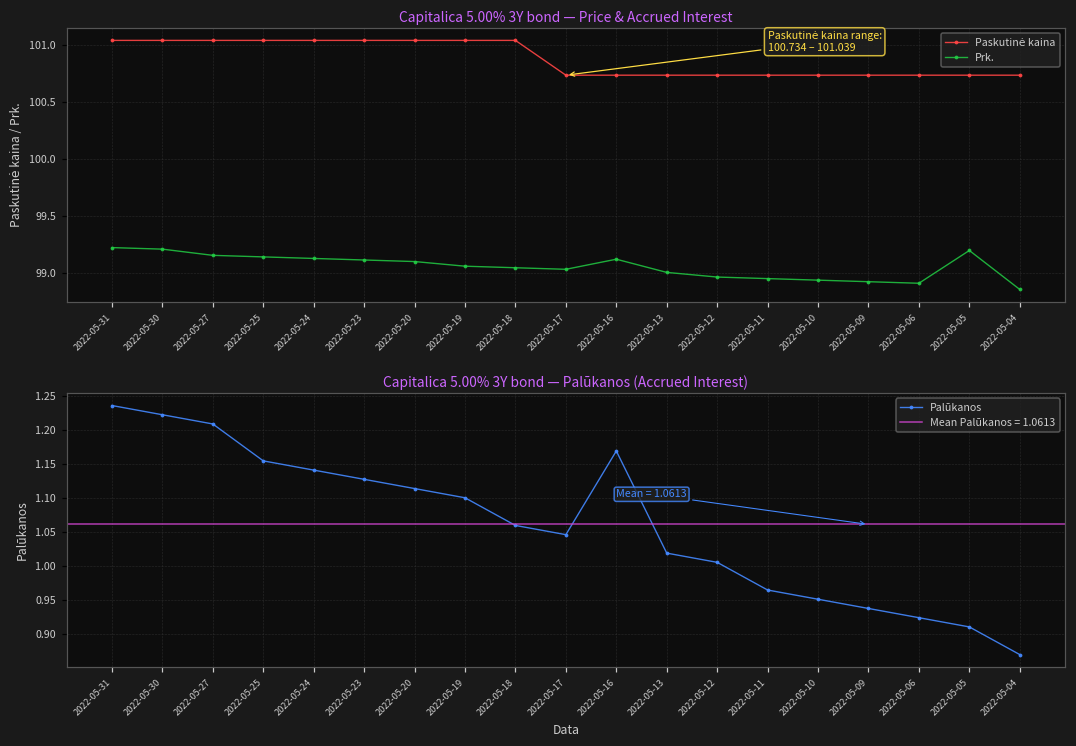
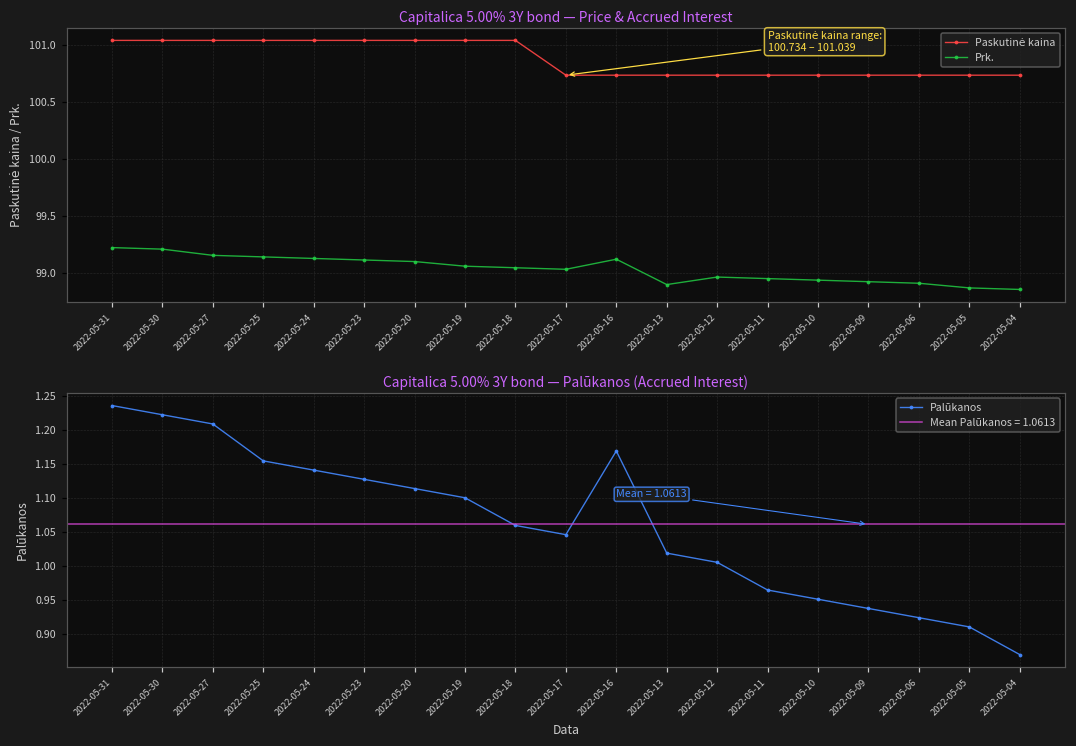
  {
    "Capitalica 5.00% 3Y bond — Price & Accrued Interest": {
      "Paskutinė kaina": {
        "2022-05-31": 101.04,
        "2022-05-30": 101.04,
        "2022-05-27": 101.04,
        "2022-05-25": 101.04,
        "2022-05-24": 101.04,
        "2022-05-23": 101.04,
        "2022-05-20": 101.04,
        "2022-05-19": 101.04,
        "2022-05-18": 101.04,
        "2022-05-17": 100.73,
        "2022-05-06": 100.73,
        "2022-05-05": 100.73,
        "2022-05-04": 100.73
      },
      "Prk.": {
        "2022-05-31": 99.22,
        "2022-05-30": 99.21,
        "2022-05-27": 99.15,
        "2022-05-25": 99.14,
        "2022-05-24": 99.13,
        "2022-05-23": 99.11,
        "2022-05-20": 99.10,
        "2022-05-19": 99.06,
        "2022-05-18": 99.05,
        "2022-05-17": 99.03,
        "2022-05-16": 99.12,
-       "2022-05-13": 99.01,
+       "2022-05-13": 98.90,
        "2022-05-12": 98.96,
        "2022-05-11": 98.95,
        "2022-05-10": 98.94,
        "2022-05-09": 98.92,
        "2022-05-06": 98.91,
-       "2022-05-05": 99.20,
+       "2022-05-05": 98.87,
        "2022-05-04": 98.86
      }
    },
    "Capitalica 5.00% 3Y bond — Palūkanos (Accrued Interest)": {
      "2022-05-31": 1.24,
      "2022-05-30": 1.22,
      "2022-05-27": 1.21,
      "2022-05-25": 1.15,
      "2022-05-24": 1.14,
      "2022-05-23": 1.13,
      "2022-05-20": 1.11,
      "2022-05-19": 1.10,
      "2022-05-18": 1.06,
      "2022-05-17": 1.05,
      "2022-05-16": 1.17,
      "2022-05-13": 1.02,
      "2022-05-12": 1.01,
      "2022-05-11": 0.96,
      "2022-05-10": 0.95,
      "2022-05-09": 0.94,
      "2022-05-06": 0.92,
      "2022-05-05": 0.91,
      "2022-05-04": 0.87
    }
  }
